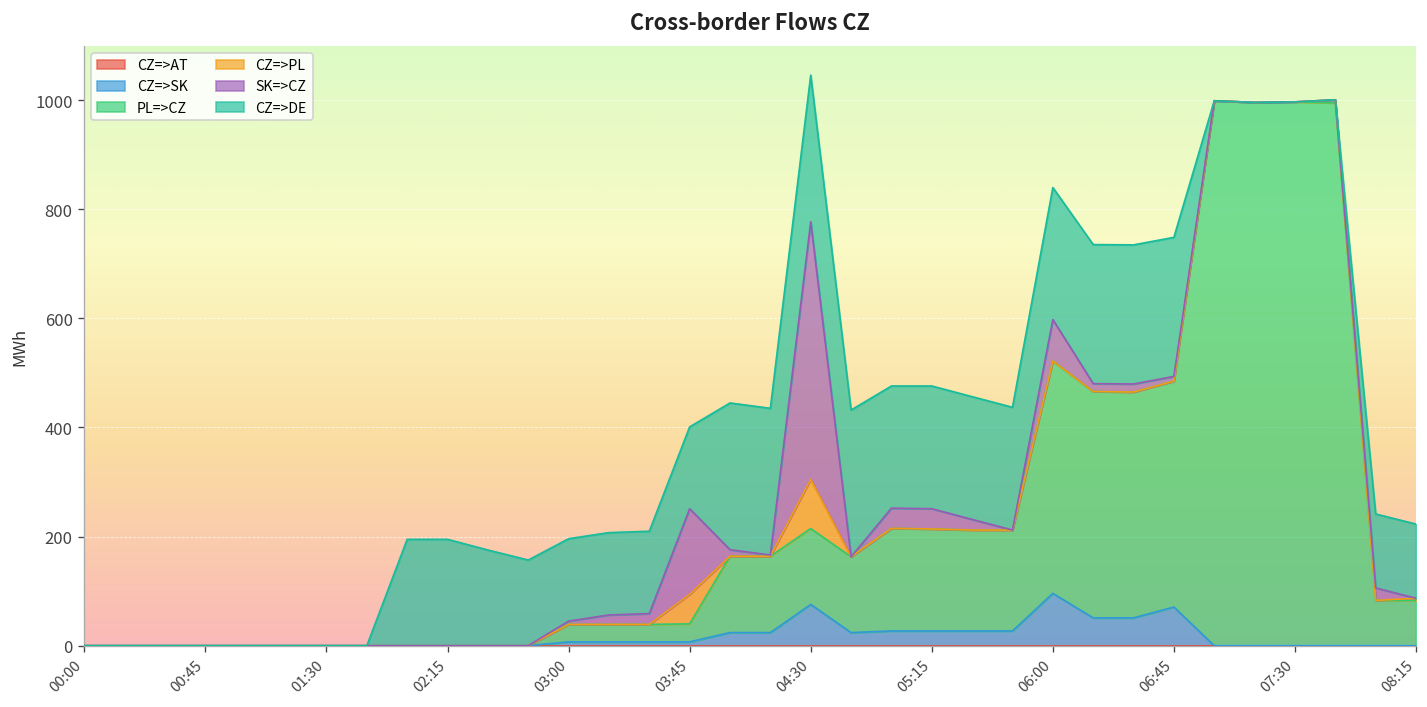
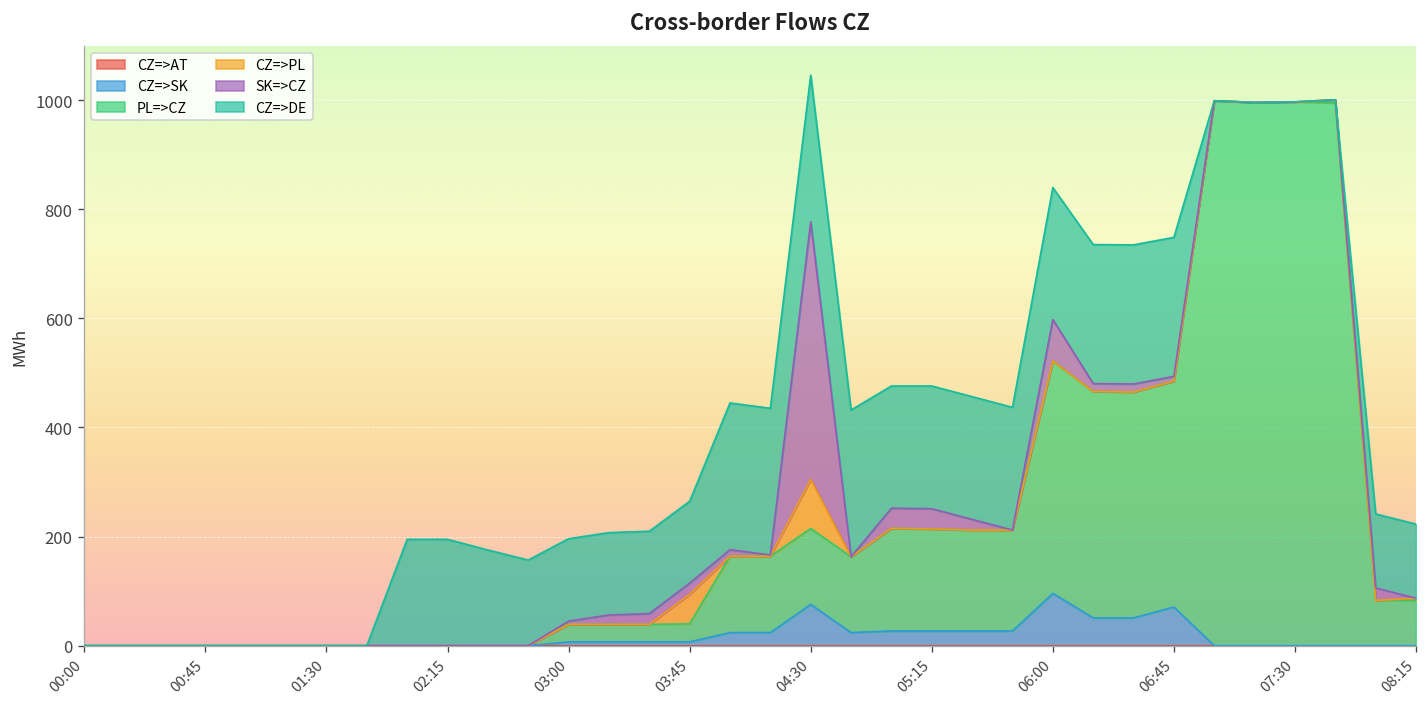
  {
    "CZ=>AT": {
      "03:00": 0,
      "03:45": 0,
      "04:30": 0,
      "05:15": 0,
      "06:00": 0,
      "06:45": 0
    },
    "CZ=>SK": {
      "03:00": 10,
      "03:45": 10,
      "04:30": 80,
      "05:15": 30,
      "06:00": 100,
      "06:45": 70
    },
    "CZ=>PL": {
      "03:45": 50,
      "04:30": 90
    },
    "SK=>CZ": {
      "03:00": 10,
-     "03:45": 160,
+     "03:45": 20,
      "04:30": 470,
      "05:15": 40,
      "06:00": 80,
      "06:45": 10
    }
  }
